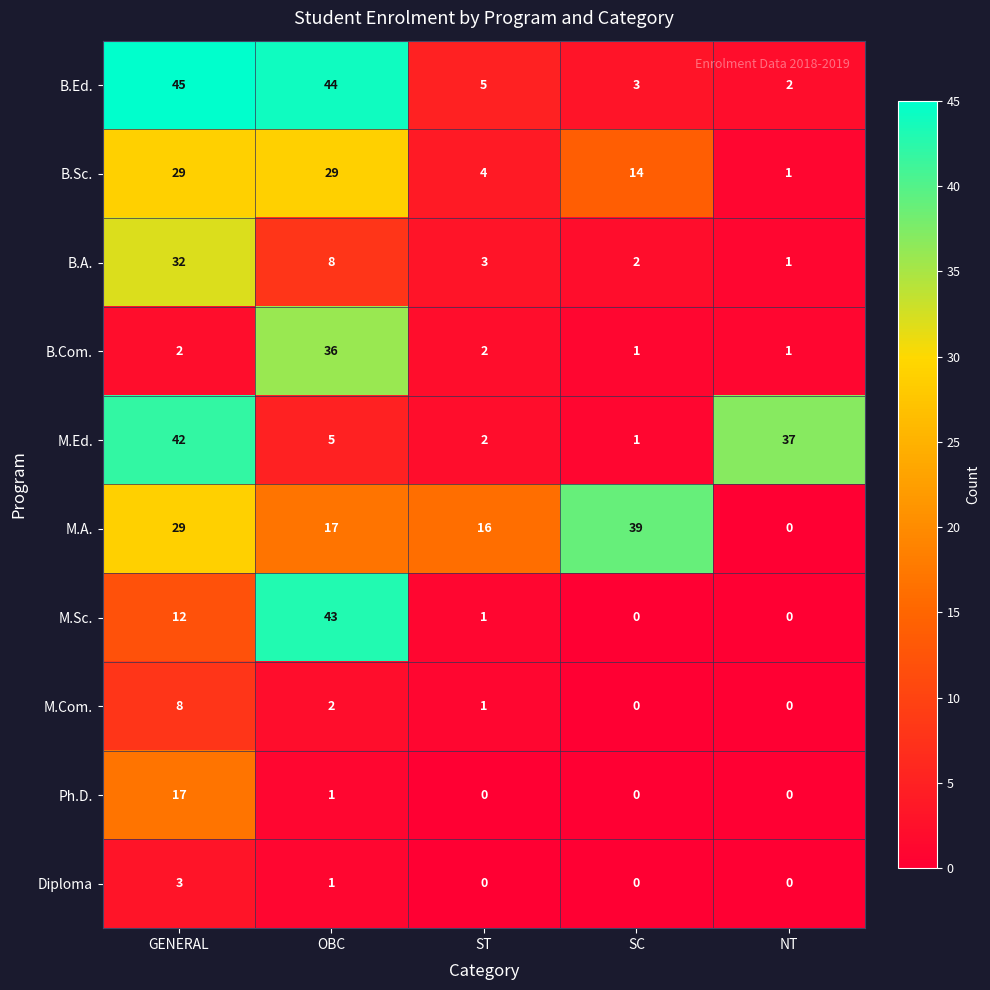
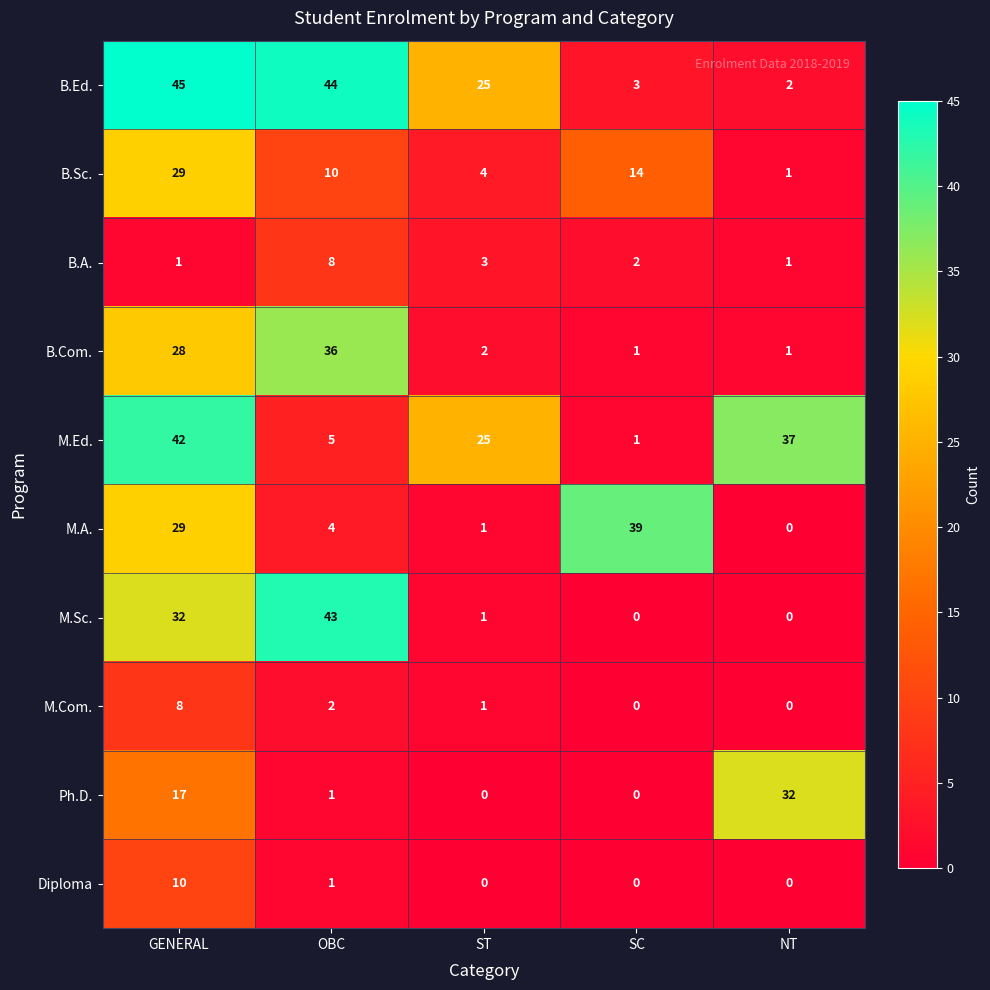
  {
    "B.Ed.": {
      "GENERAL": 45,
      "OBC": 44,
-     "ST": 5,
+     "ST": 25,
      "SC": 3
    },
    "B.Sc.": {
      "GENERAL": 29,
-     "OBC": 29,
+     "OBC": 10,
      "ST": 4,
      "SC": 14,
      "NT": 1
    },
    "B.A.": {
-     "GENERAL": 32,
+     "GENERAL": 1,
      "OBC": 8,
      "ST": 3,
      "SC": 2,
      "NT": 1
    },
    "B.Com.": {
-     "GENERAL": 2,
+     "GENERAL": 28,
      "OBC": 36,
      "ST": 2,
      "SC": 1,
      "NT": 1
    },
    "M.Ed.": {
      "GENERAL": 42,
      "OBC": 5,
-     "ST": 2,
+     "ST": 25,
      "SC": 1,
      "NT": 37
    },
    "M.A.": {
      "GENERAL": 29,
-     "OBC": 17,
-     "ST": 16,
+     "OBC": 4,
+     "ST": 1,
      "SC": 39,
      "NT": 0
    },
    "M.Sc.": {
-     "GENERAL": 12,
+     "GENERAL": 32,
      "OBC": 43,
      "ST": 1,
      "SC": 0,
      "NT": 0
    },
    "M.Com.": {
      "GENERAL": 8,
      "OBC": 2,
      "ST": 1,
      "SC": 0,
      "NT": 0
    },
    "Ph.D.": {
      "GENERAL": 17,
      "OBC": 1,
      "ST": 0,
      "SC": 0,
-     "NT": 0
+     "NT": 32
    },
    "Diploma": {
-     "GENERAL": 3,
+     "GENERAL": 10,
      "OBC": 1,
      "ST": 0,
      "SC": 0,
      "NT": 0
    }
  }
